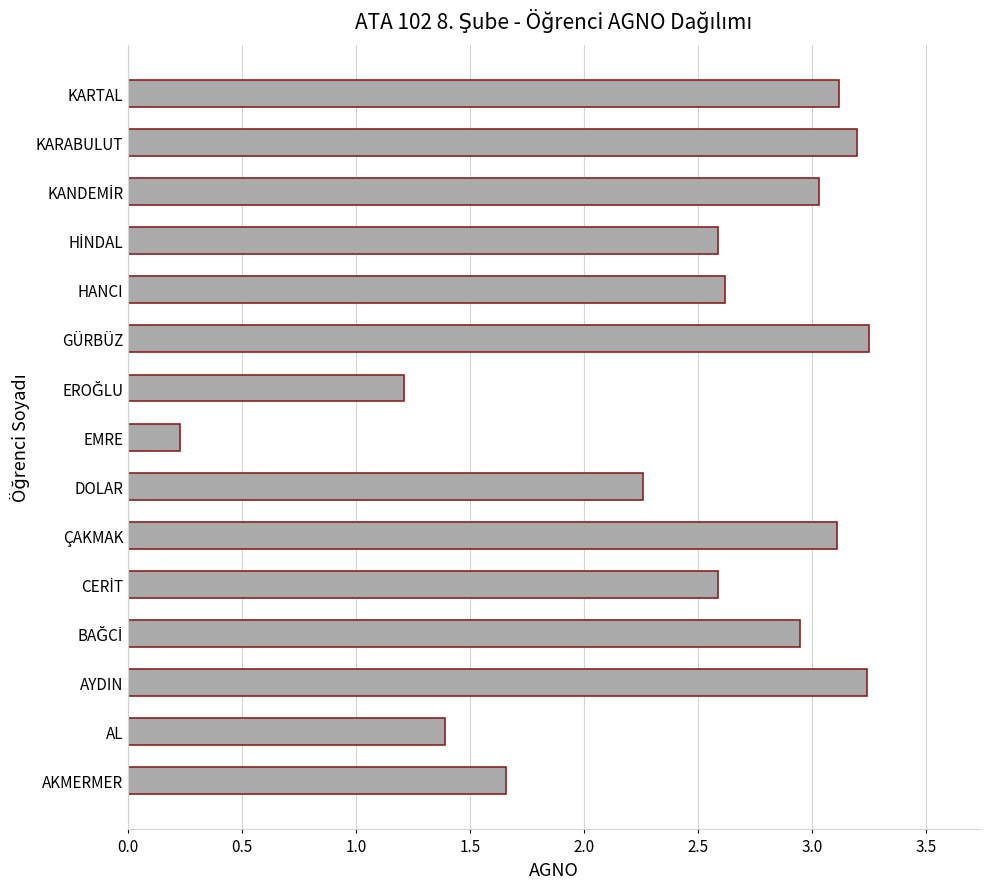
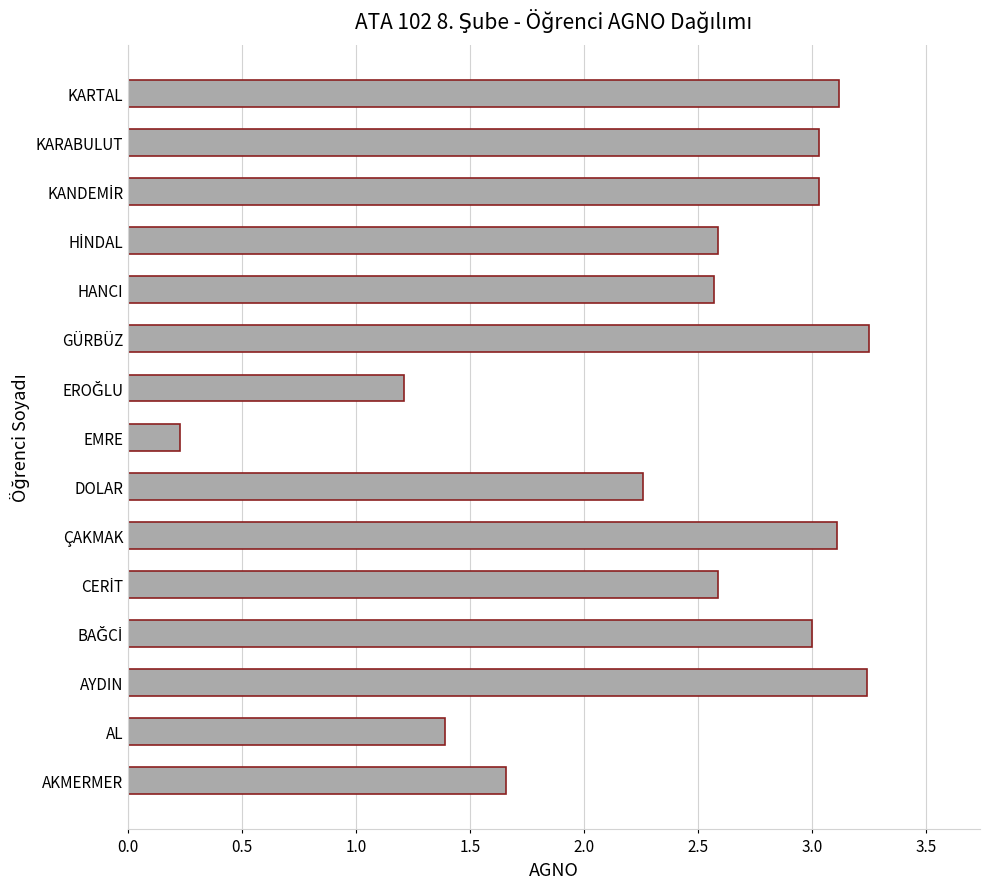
  {
    "KARTAL": 3.12,
-   "KARABULUT": 3.20,
+   "KARABULUT": 3.03,
    "KANDEMİR": 3.03,
    "HİNDAL": 2.59,
-   "HANCI": 2.62,
+   "HANCI": 2.57,
    "GÜRBÜZ": 3.25,
    "EROĞLU": 1.21,
    "EMRE": 0.23,
    "DOLAR": 2.26,
    "ÇAKMAK": 3.11,
    "CERİT": 2.59,
-   "BAĞCİ": 2.95,
+   "BAĞCİ": 3.00,
    "AYDIN": 3.24,
    "AL": 1.39,
    "AKMERMER": 1.66
  }
